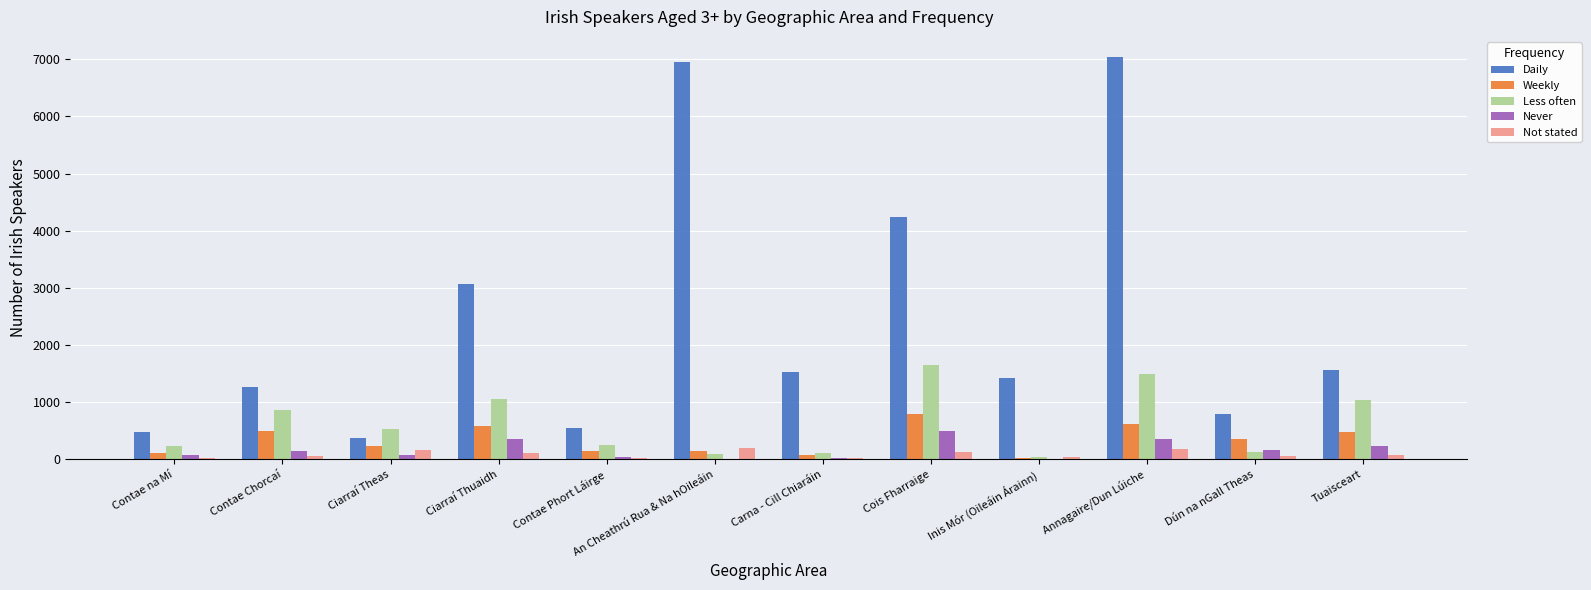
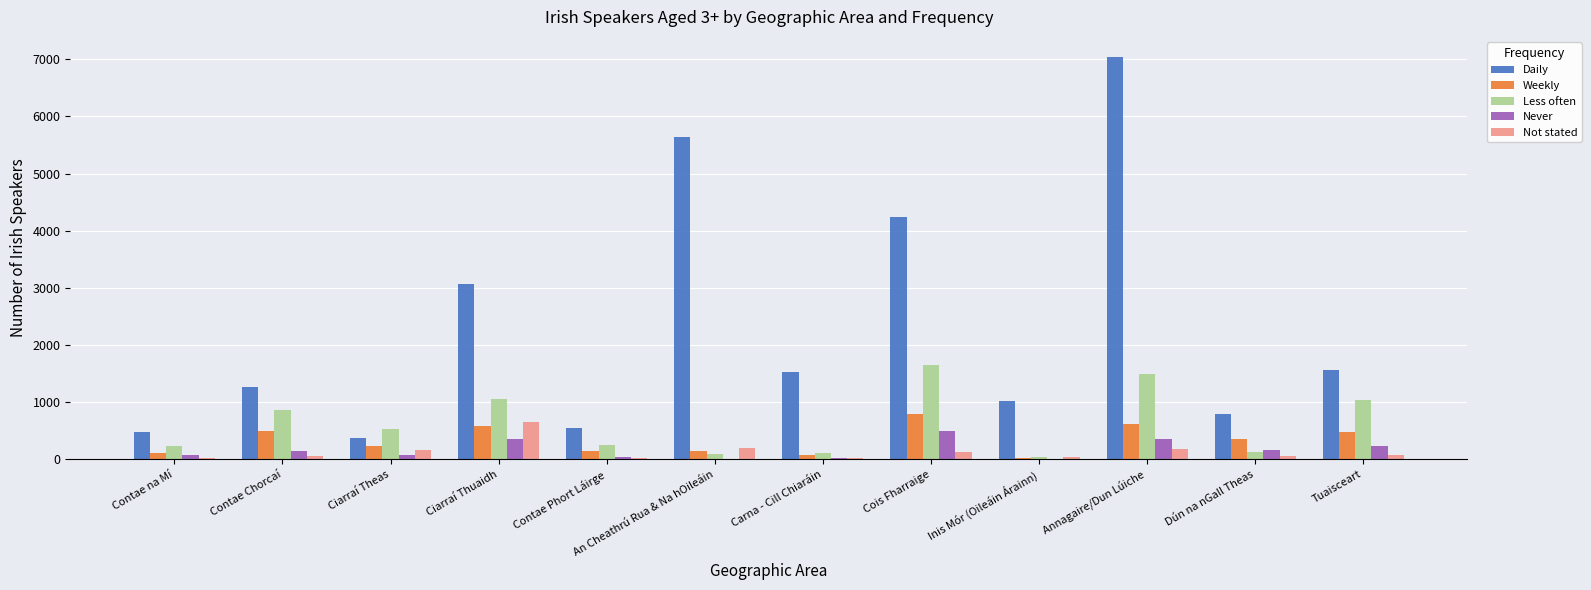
  {
    "Daily": {
      "Contae na Mí": 500,
      "Contae Chorcaí": 1300,
      "Ciarraí Theas": 400,
      "Ciarraí Thuaidh": 3100,
      "Contae Phort Láirge": 600,
-     "An Cheathrú Rua & Na hOileáin": 7000,
+     "An Cheathrú Rua & Na hOileáin": 5600,
      "Carna - Cill Chiaráin": 1500,
      "Cois Fharraige": 4200,
-     "Inis Mór (Oileáin Árainn)": 1400,
+     "Inis Mór (Oileáin Árainn)": 1000,
      "Annagaire/Dun Lúiche": 7000,
      "Dún na nGall Theas": 800,
      "Tuaisceart": 1600
    },
    "Weekly": {
      "Contae na Mí": 100,
      "Contae Chorcaí": 500,
      "Ciarraí Theas": 200,
      "Ciarraí Thuaidh": 600,
      "Contae Phort Láirge": 100,
      "An Cheathrú Rua & Na hOileáin": 100,
      "Carna - Cill Chiaráin": 100,
      "Cois Fharraige": 800,
      "Annagaire/Dun Lúiche": 600,
      "Dún na nGall Theas": 400,
      "Tuaisceart": 500
    },
    "Less often": {
      "Contae na Mí": 200,
      "Contae Chorcaí": 900,
      "Ciarraí Theas": 500,
      "Ciarraí Thuaidh": 1100,
      "Contae Phort Láirge": 200,
      "An Cheathrú Rua & Na hOileáin": 100,
      "Carna - Cill Chiaráin": 100,
      "Cois Fharraige": 1600,
      "Annagaire/Dun Lúiche": 1500,
      "Dún na nGall Theas": 100,
      "Tuaisceart": 1000
    },
    "Never": {
      "Contae na Mí": 100,
      "Contae Chorcaí": 100,
      "Ciarraí Theas": 100,
      "Ciarraí Thuaidh": 400,
      "Contae Phort Láirge": 0,
      "Cois Fharraige": 500,
      "Inis Mór (Oileáin Árainn)": 0,
      "Annagaire/Dun Lúiche": 400,
      "Dún na nGall Theas": 200,
      "Tuaisceart": 200
    },
    "Not stated": {
      "Contae Chorcaí": 100,
      "Ciarraí Theas": 200,
-     "Ciarraí Thuaidh": 100,
+     "Ciarraí Thuaidh": 700,
      "An Cheathrú Rua & Na hOileáin": 200,
      "Cois Fharraige": 100,
      "Annagaire/Dun Lúiche": 200,
      "Dún na nGall Theas": 100,
      "Tuaisceart": 100
    }
  }
